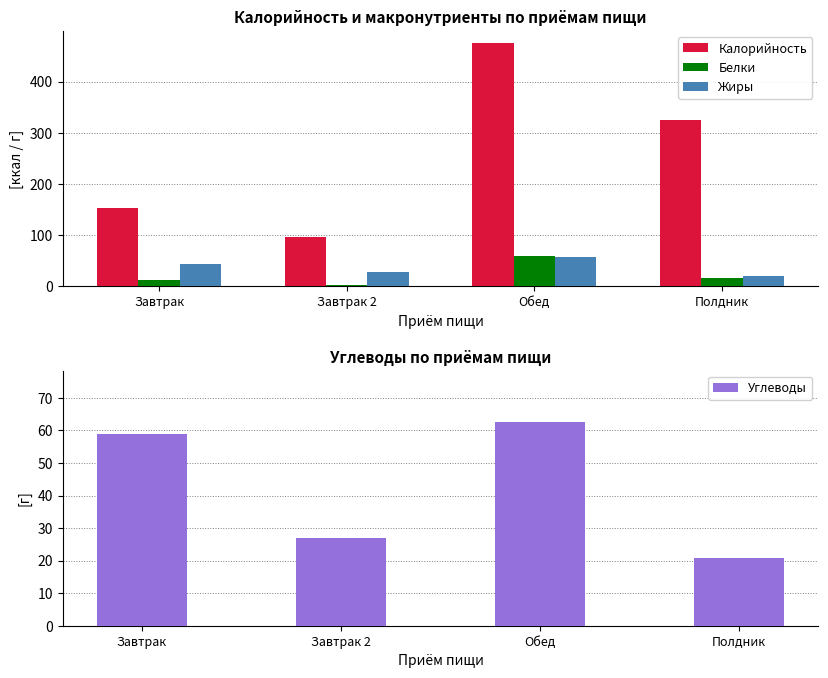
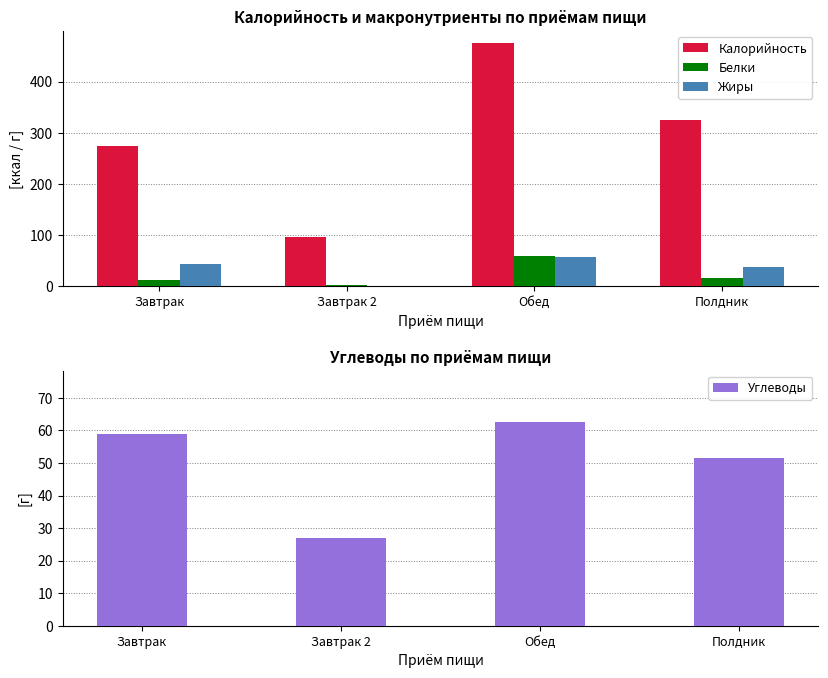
  {
    "Калорийность и макронутриенты по приёмам пищи": {
      "Калорийность": {
-       "Завтрак": 150,
+       "Завтрак": 270,
        "Завтрак 2": 100,
        "Обед": 480,
        "Полдник": 330
      },
      "Белки": {
        "Завтрак": 10,
        "Обед": 60,
        "Полдник": 20
      },
      "Жиры": {
        "Завтрак": 40,
-       "Завтрак 2": 30,
+       "Завтрак 2": 0,
        "Обед": 60,
-       "Полдник": 20
+       "Полдник": 40
      }
    },
    "Углеводы по приёмам пищи": {
      "Завтрак": 59,
      "Завтрак 2": 27,
      "Обед": 63,
-     "Полдник": 21
+     "Полдник": 52
    }
  }
